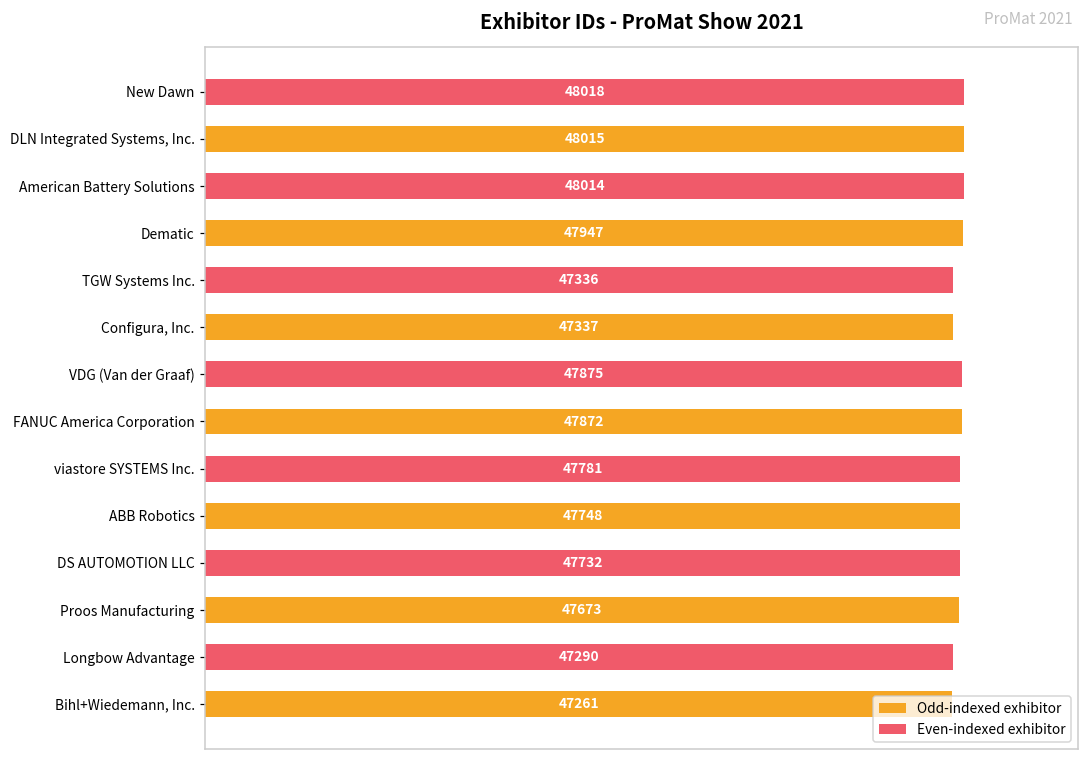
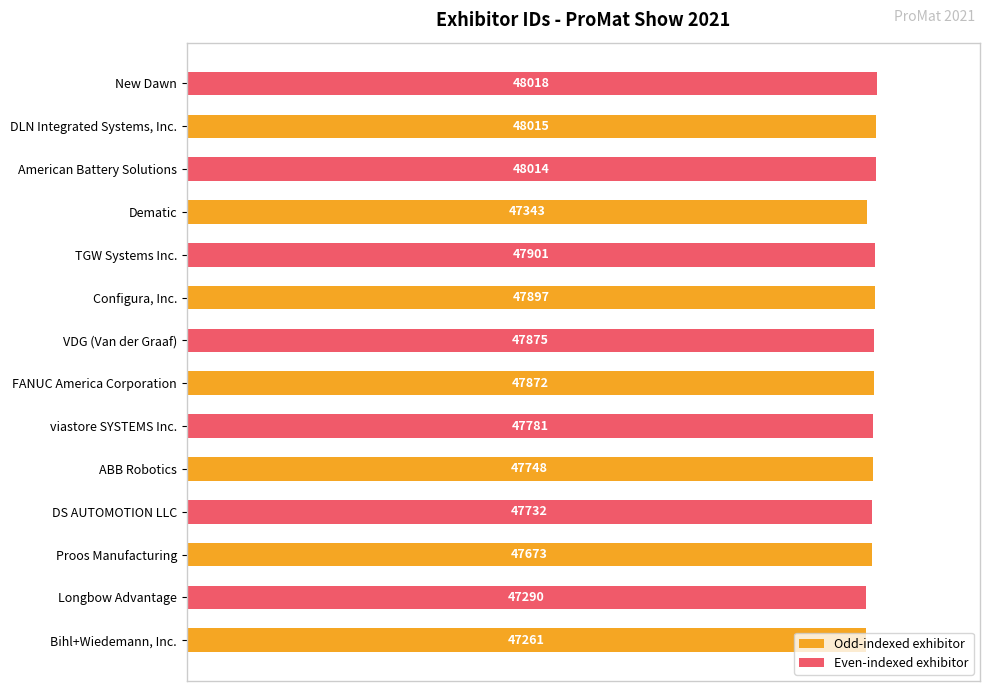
  {
-   "Dematic": 47947,
-   "TGW Systems Inc.": 47336,
-   "Configura, Inc.": 47337
+   "Dematic": 47343,
+   "TGW Systems Inc.": 47901,
+   "Configura, Inc.": 47897
  }
